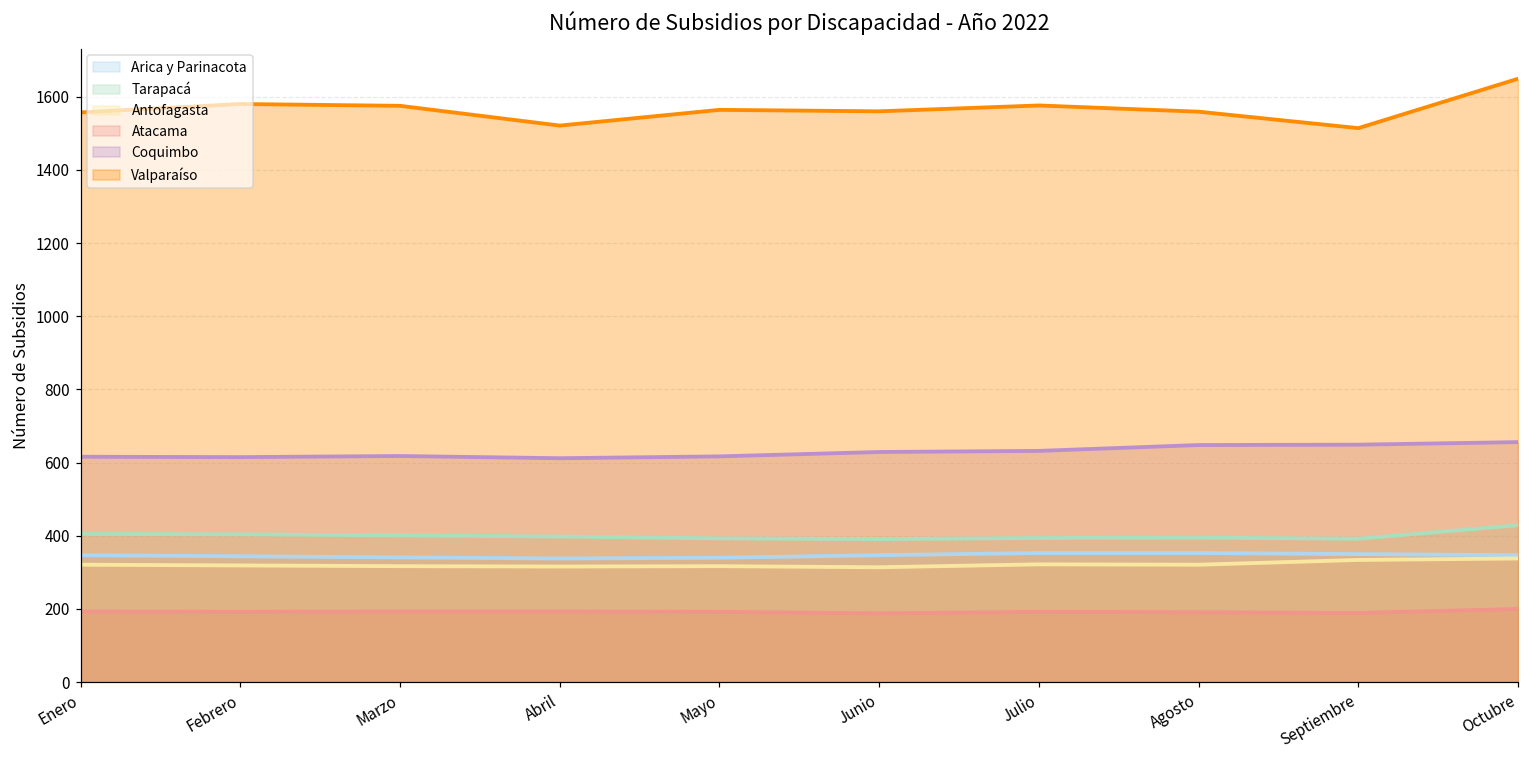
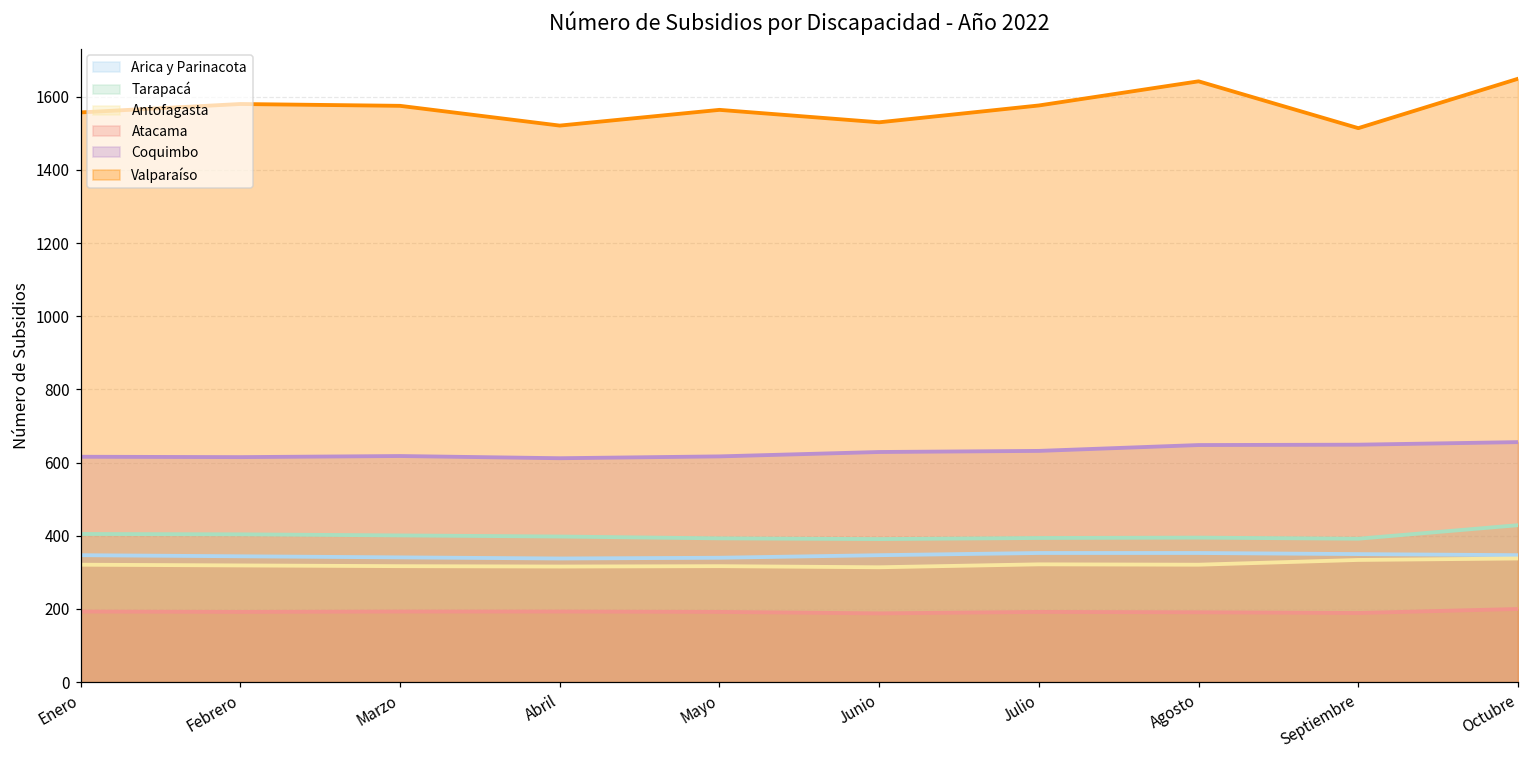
  {
    "Valparaíso": {
      "Enero": 1560,
      "Marzo": 1580,
      "Abril": 1520,
      "Mayo": 1560,
-     "Junio": 1560,
+     "Junio": 1530,
      "Julio": 1580,
-     "Agosto": 1560,
+     "Agosto": 1640,
      "Septiembre": 1510,
      "Octubre": 1650
    }
  }
